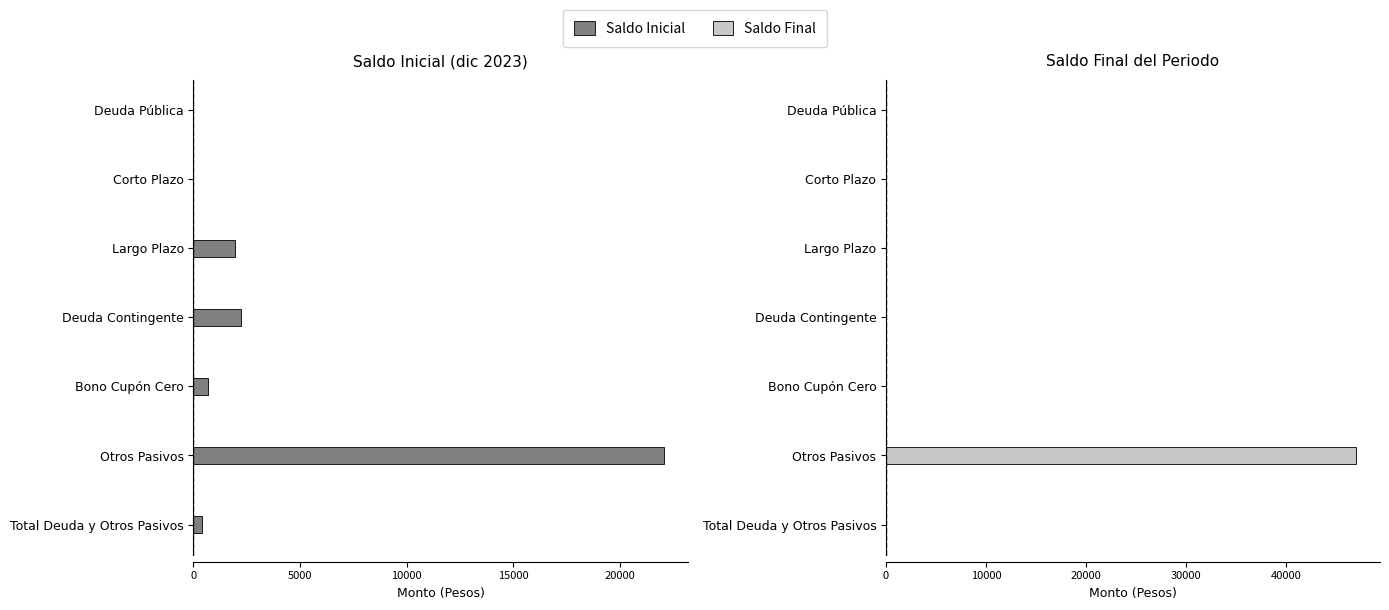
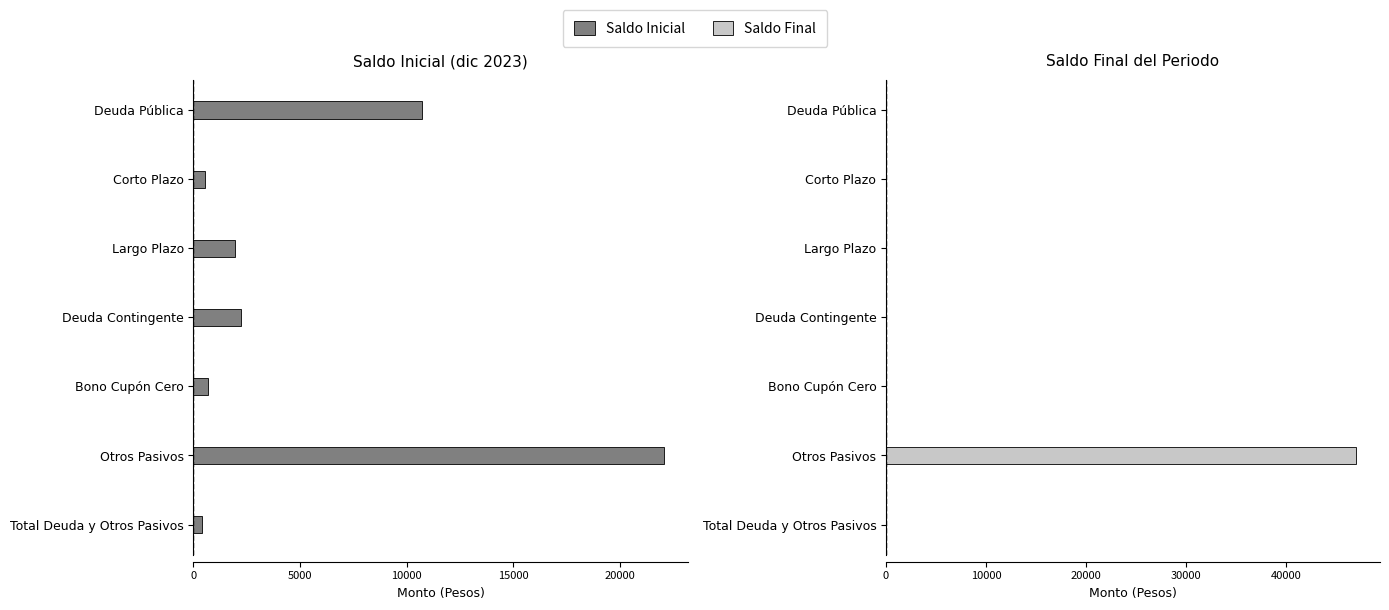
  {
    "Saldo Inicial (dic 2023)": {
-     "Deuda Pública": 0,
-     "Corto Plazo": 0,
+     "Deuda Pública": 10700,
+     "Corto Plazo": 500,
      "Largo Plazo": 1900,
      "Deuda Contingente": 2200,
      "Bono Cupón Cero": 700,
      "Otros Pasivos": 22100,
      "Total Deuda y Otros Pasivos": 400
    },
    "Saldo Final del Periodo": {
      "Deuda Pública": 0,
      "Corto Plazo": 0,
      "Largo Plazo": 0,
      "Deuda Contingente": 0,
      "Bono Cupón Cero": 0,
      "Otros Pasivos": 47000,
      "Total Deuda y Otros Pasivos": 0
    }
  }
